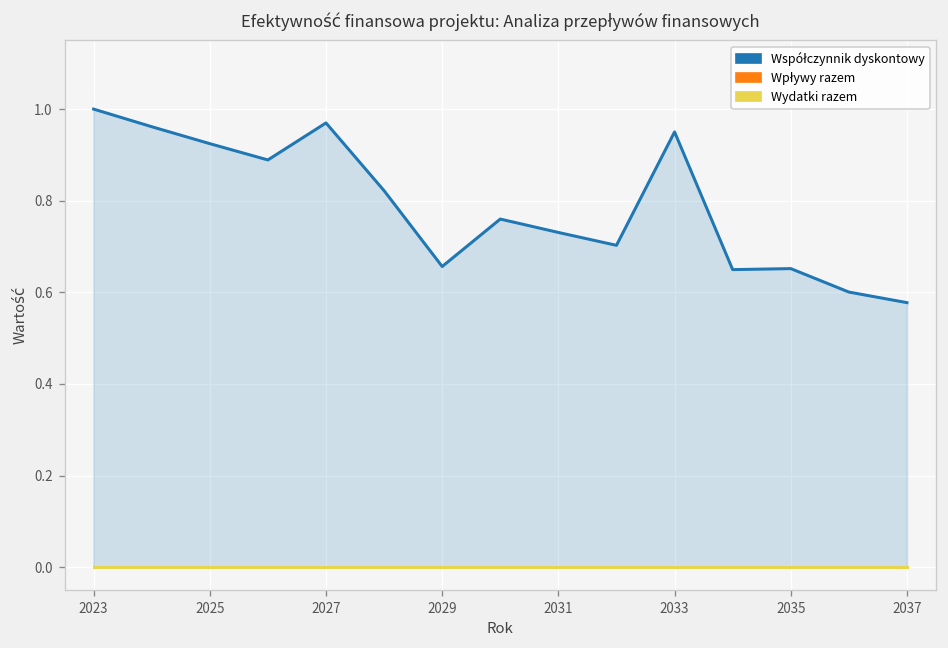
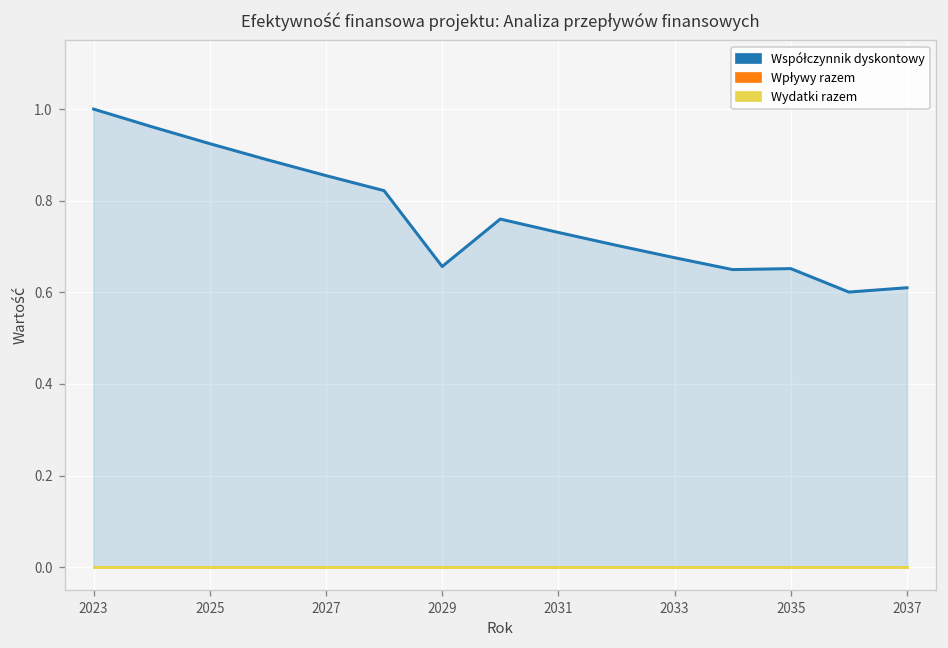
  {
    "Współczynnik dyskontowy": {
      "2023": 1.00,
      "2025": 0.92,
-     "2027": 0.97,
+     "2027": 0.85,
      "2029": 0.66,
      "2031": 0.73,
-     "2033": 0.95,
+     "2033": 0.68,
      "2035": 0.65,
-     "2037": 0.58
+     "2037": 0.61
    },
    "Wydatki razem": {
      "2023": 0.00,
      "2025": 0.00,
      "2027": 0.00,
      "2029": 0.00,
      "2031": 0.00,
      "2033": 0.00,
      "2035": 0.00,
      "2037": 0.00
    }
  }
